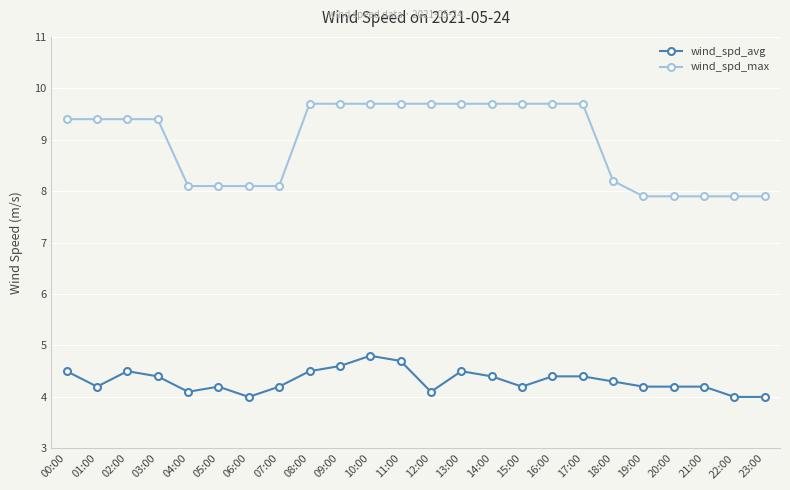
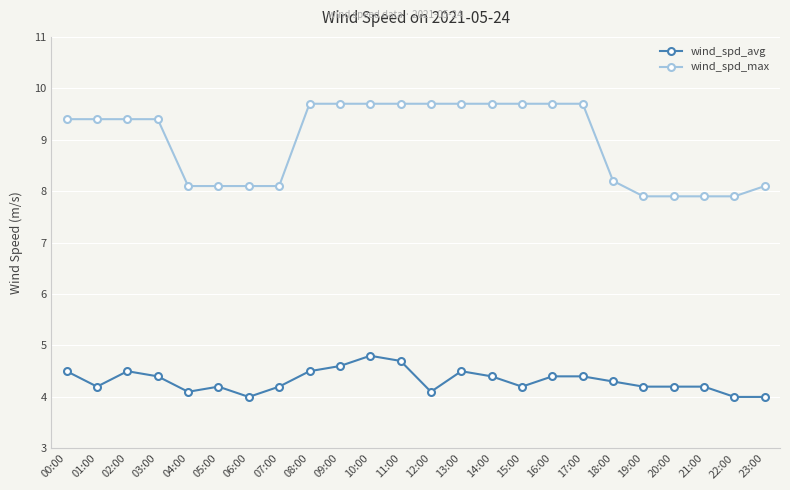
  {
    "wind_spd_avg": {
      "00:00": 4.5,
      "01:00": 4.2,
      "02:00": 4.5,
      "03:00": 4.4,
      "04:00": 4.1,
      "05:00": 4.2,
      "06:00": 4.0,
      "07:00": 4.2,
      "08:00": 4.5,
      "09:00": 4.6,
      "10:00": 4.8,
      "11:00": 4.7,
      "12:00": 4.1,
      "13:00": 4.5,
      "14:00": 4.4,
      "15:00": 4.2,
      "16:00": 4.4,
      "17:00": 4.4,
      "18:00": 4.3,
      "19:00": 4.2,
      "20:00": 4.2,
      "21:00": 4.2,
      "22:00": 4.0,
      "23:00": 4.0
    },
    "wind_spd_max": {
      "00:00": 9.4,
      "01:00": 9.4,
      "02:00": 9.4,
      "03:00": 9.4,
      "04:00": 8.1,
      "05:00": 8.1,
      "06:00": 8.1,
      "07:00": 8.1,
      "08:00": 9.7,
      "09:00": 9.7,
      "10:00": 9.7,
      "11:00": 9.7,
      "12:00": 9.7,
      "13:00": 9.7,
      "14:00": 9.7,
      "15:00": 9.7,
      "16:00": 9.7,
      "17:00": 9.7,
      "18:00": 8.2,
      "19:00": 7.9,
      "20:00": 7.9,
      "21:00": 7.9,
      "22:00": 7.9,
-     "23:00": 7.9
+     "23:00": 8.1
    }
  }
